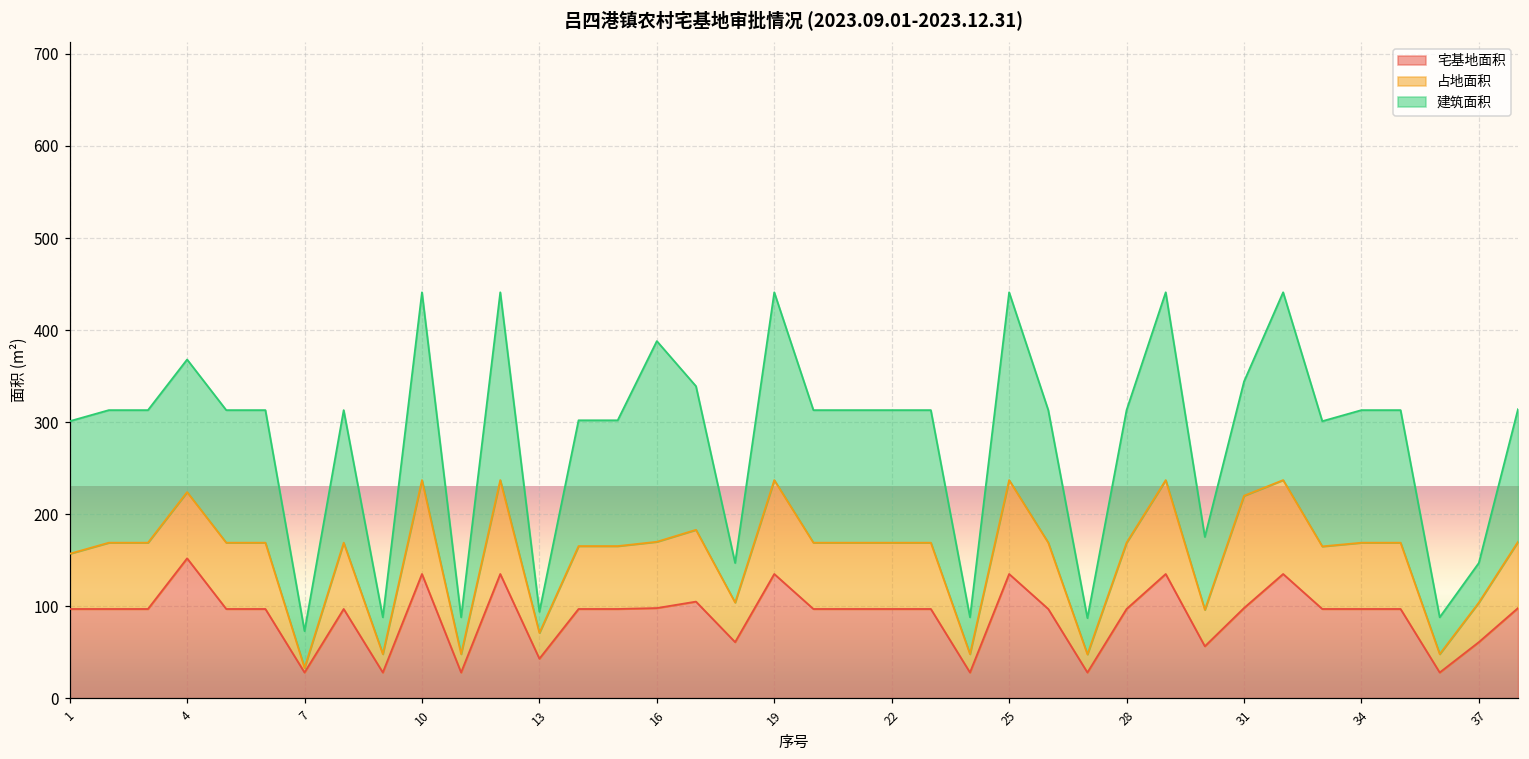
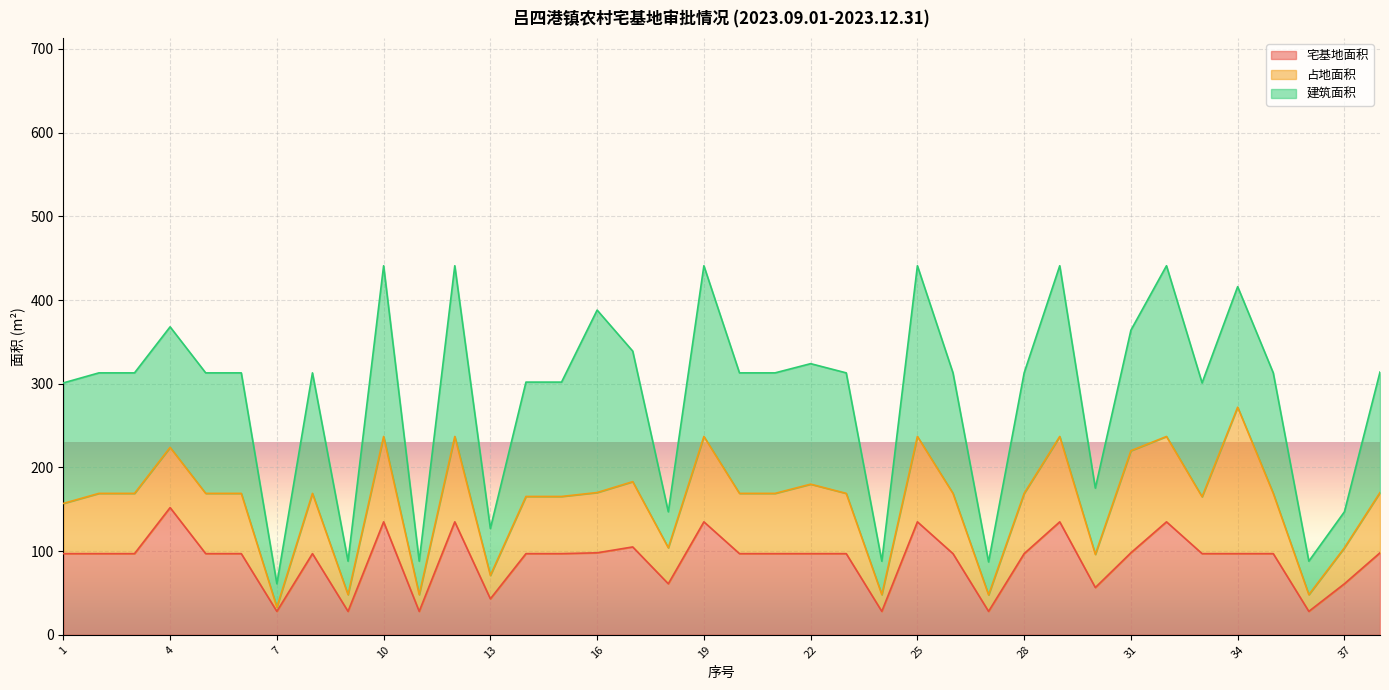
  {
    "宅基地面积": {
      "1": 100,
      "4": 150,
      "7": 30,
      "10": 140,
      "13": 40,
      "16": 100,
      "19": 140,
      "22": 100,
      "25": 140,
      "28": 100,
      "31": 100,
      "34": 100,
      "37": 60
    },
    "占地面积": {
      "1": 60,
      "4": 70,
      "7": 10,
      "10": 100,
      "13": 30,
      "16": 70,
      "19": 100,
-     "22": 70,
+     "22": 80,
      "25": 100,
      "28": 70,
      "31": 120,
-     "34": 70,
+     "34": 180,
      "37": 40
    },
    "建筑面积": {
      "1": 140,
      "4": 140,
-     "7": 40,
+     "7": 30,
      "10": 200,
-     "13": 20,
+     "13": 60,
      "16": 220,
      "19": 200,
      "22": 140,
      "25": 200,
      "28": 140,
-     "31": 120,
+     "31": 140,
      "34": 140,
      "37": 40
    }
  }
